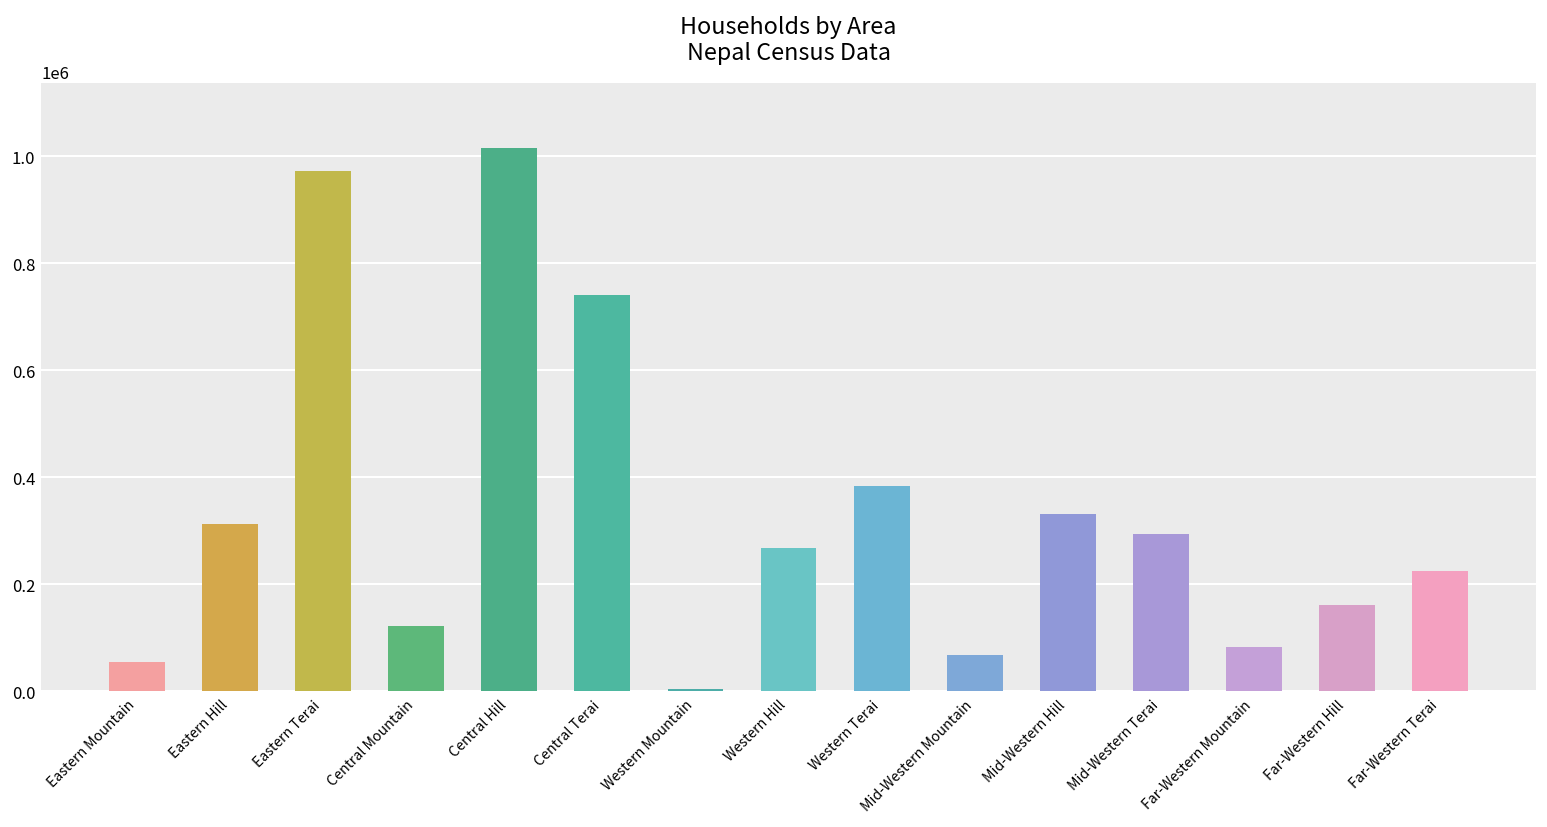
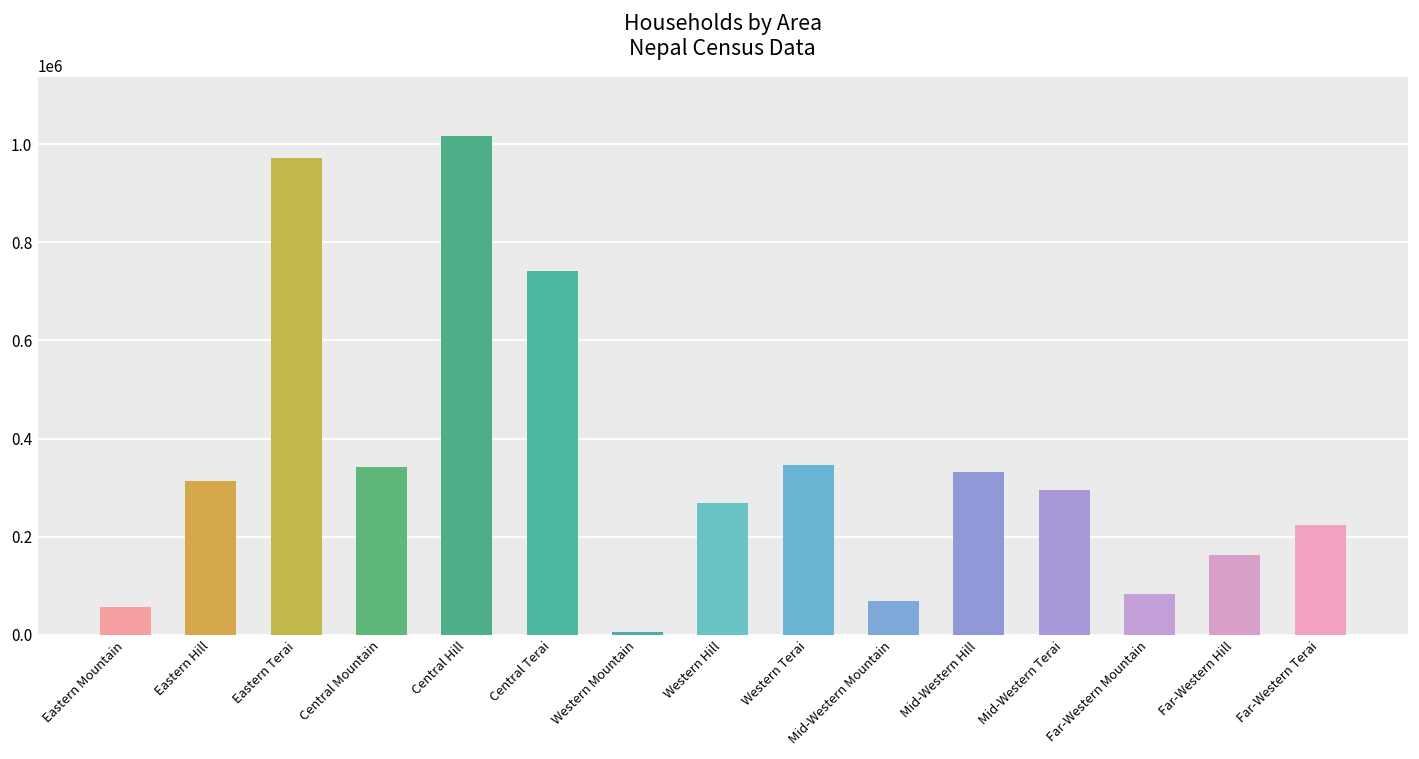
  {
    "Eastern Mountain": 60000,
    "Eastern Hill": 310000,
    "Eastern Terai": 970000,
-   "Central Mountain": 120000,
+   "Central Mountain": 340000,
    "Central Hill": 1020000,
    "Central Terai": 740000,
    "Western Hill": 270000,
-   "Western Terai": 380000,
+   "Western Terai": 350000,
    "Mid-Western Mountain": 70000,
    "Mid-Western Hill": 330000,
    "Mid-Western Terai": 290000,
    "Far-Western Mountain": 80000,
    "Far-Western Hill": 160000,
    "Far-Western Terai": 220000
  }
